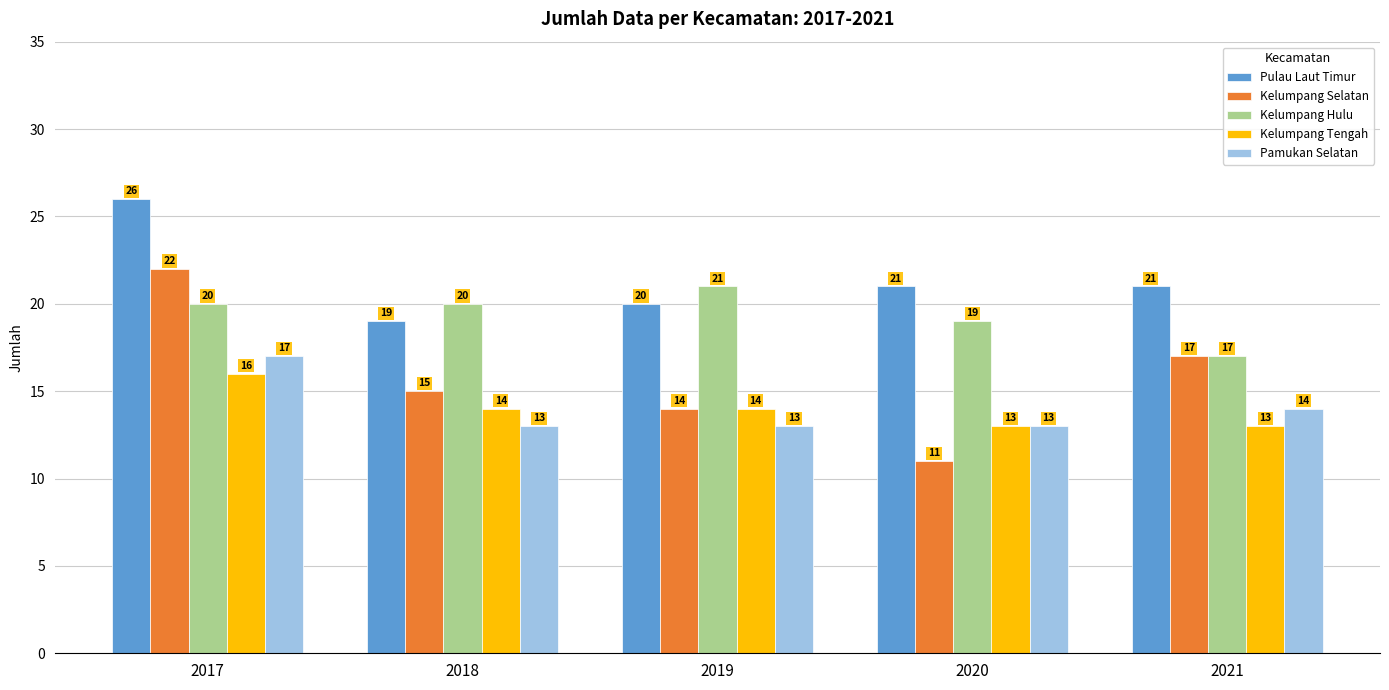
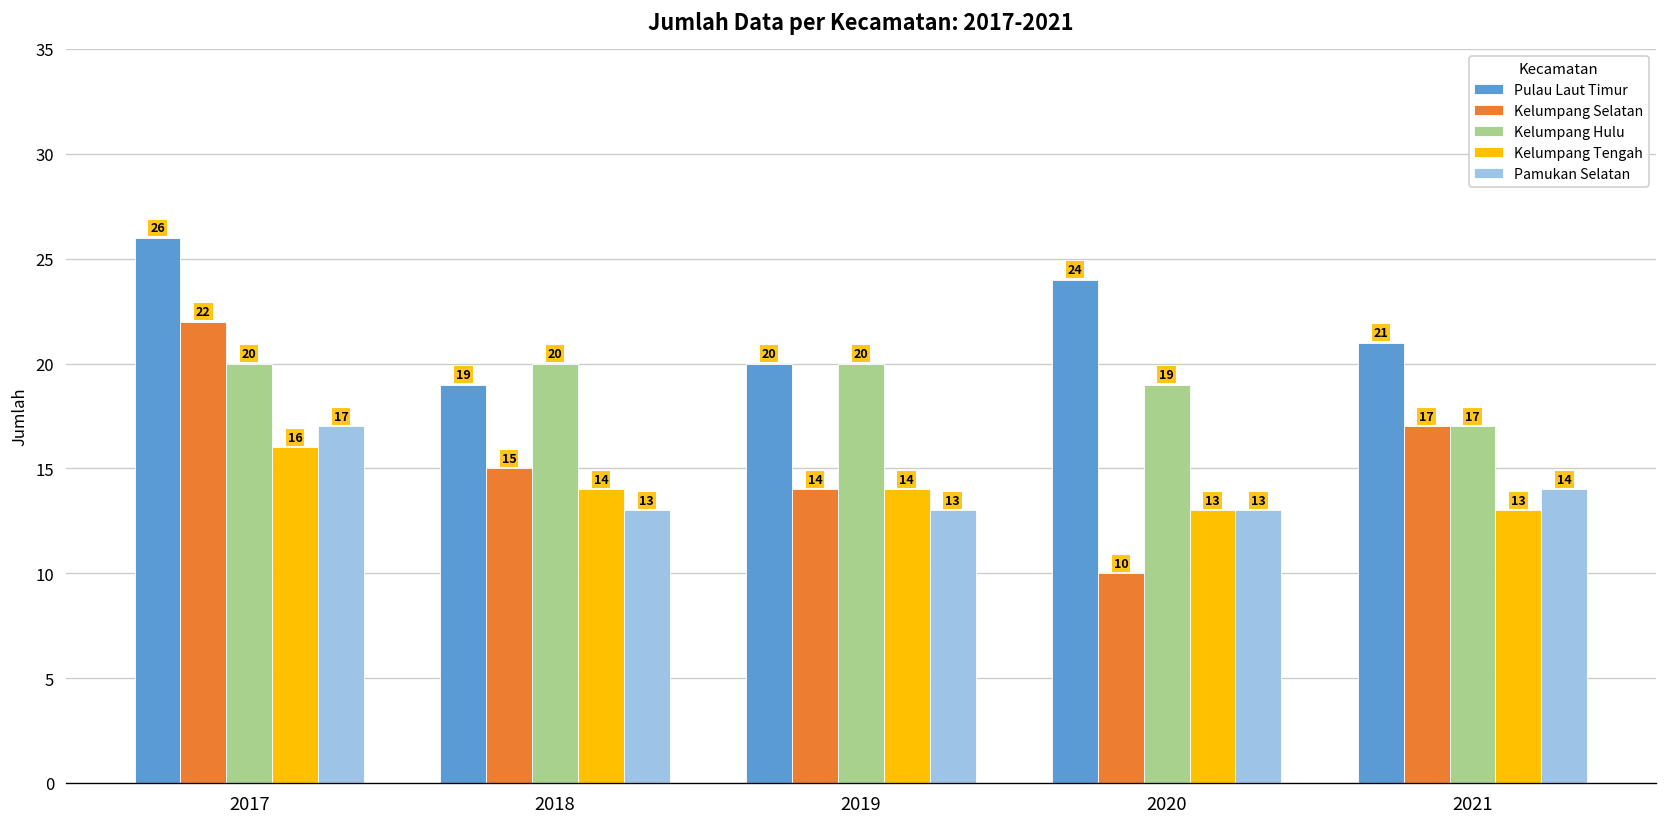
  {
    "Pulau Laut Timur": {
-     "2020": 21
+     "2020": 24
    },
    "Kelumpang Selatan": {
-     "2020": 11
+     "2020": 10
    },
    "Kelumpang Hulu": {
-     "2019": 21
+     "2019": 20
    }
  }
